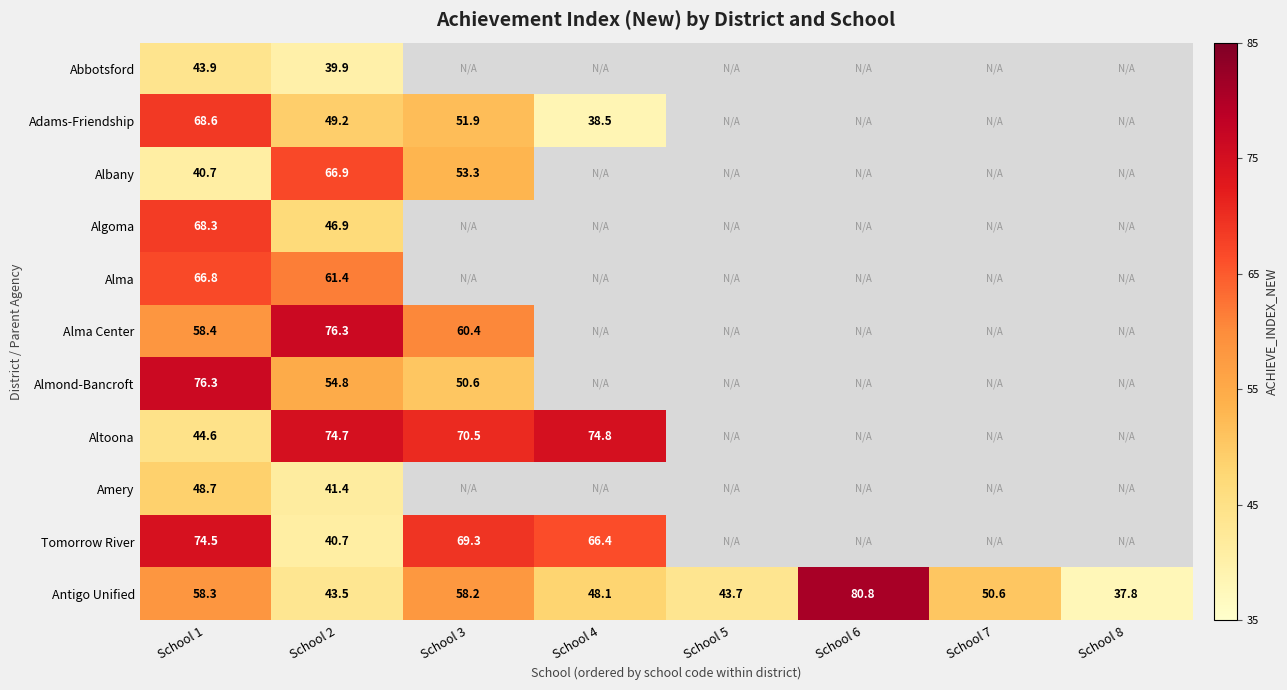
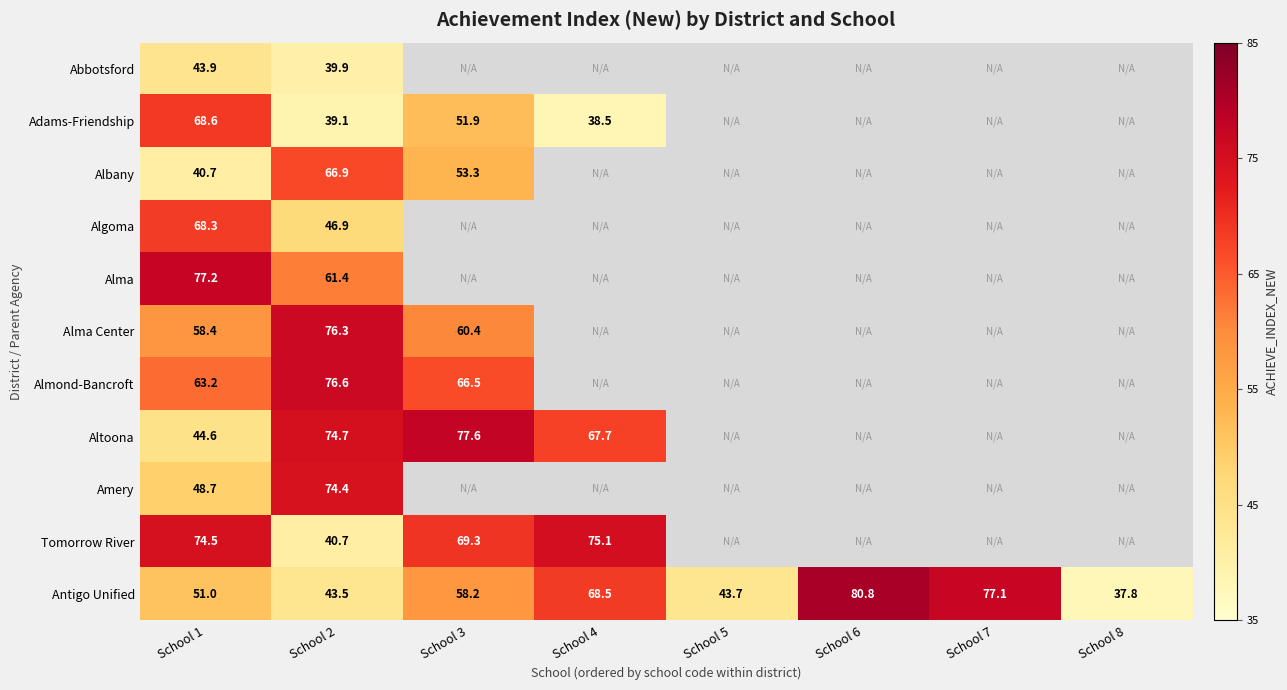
  {
    "Abbotsford": {
      "School 1": 43.9,
      "School 2": 39.9
    },
    "Adams-Friendship": {
      "School 1": 68.6,
-     "School 2": 49.2,
+     "School 2": 39.1,
      "School 3": 51.9,
      "School 4": 38.5
    },
    "Albany": {
      "School 1": 40.7,
      "School 2": 66.9,
      "School 3": 53.3
    },
    "Algoma": {
      "School 1": 68.3,
      "School 2": 46.9
    },
    "Alma": {
-     "School 1": 66.8,
+     "School 1": 77.2,
      "School 2": 61.4
    },
    "Alma Center": {
      "School 1": 58.4,
      "School 2": 76.3,
      "School 3": 60.4
    },
    "Almond-Bancroft": {
-     "School 1": 76.3,
-     "School 2": 54.8,
-     "School 3": 50.6
+     "School 1": 63.2,
+     "School 2": 76.6,
+     "School 3": 66.5
    },
    "Altoona": {
      "School 1": 44.6,
      "School 2": 74.7,
-     "School 3": 70.5,
-     "School 4": 74.8
+     "School 3": 77.6,
+     "School 4": 67.7
    },
    "Amery": {
      "School 1": 48.7,
-     "School 2": 41.4
+     "School 2": 74.4
    },
    "Tomorrow River": {
      "School 1": 74.5,
      "School 2": 40.7,
      "School 3": 69.3,
-     "School 4": 66.4
+     "School 4": 75.1
    },
    "Antigo Unified": {
-     "School 1": 58.3,
+     "School 1": 51.0,
      "School 2": 43.5,
      "School 3": 58.2,
-     "School 4": 48.1,
+     "School 4": 68.5,
      "School 5": 43.7,
      "School 6": 80.8,
-     "School 7": 50.6,
+     "School 7": 77.1,
      "School 8": 37.8
    }
  }
